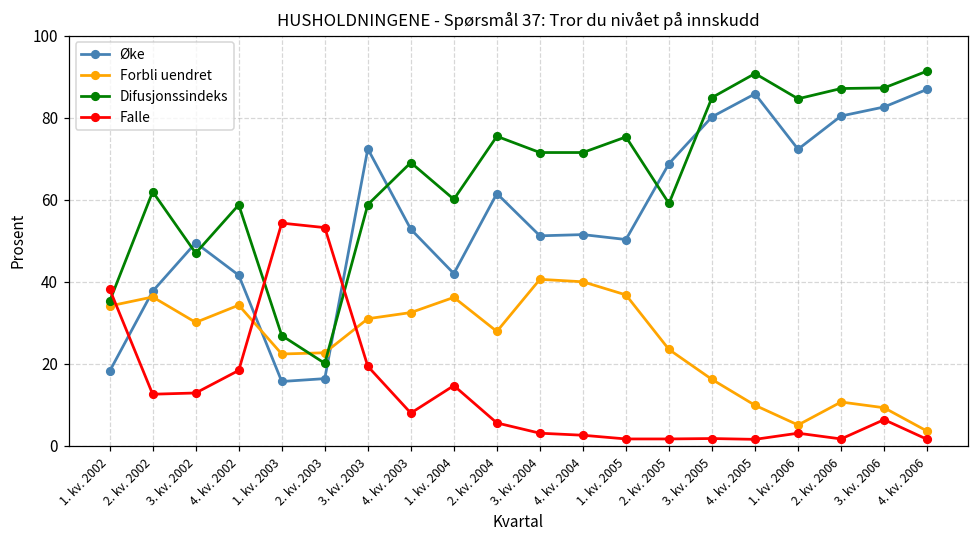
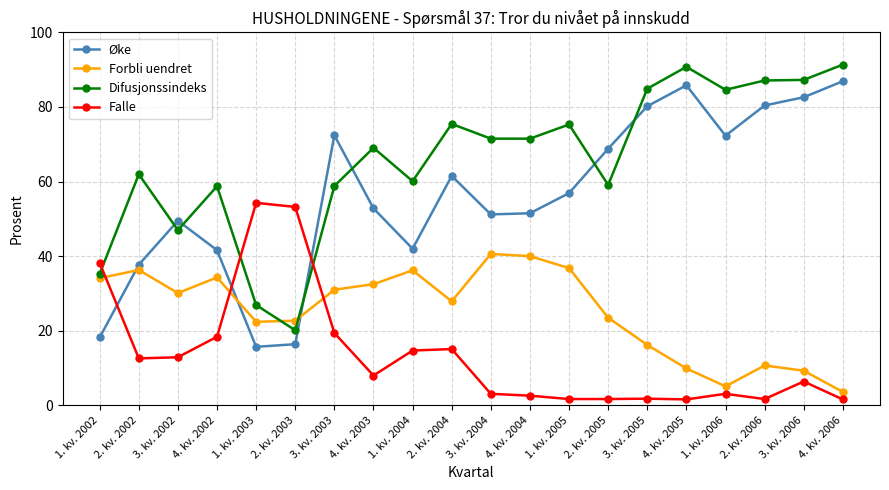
  {
    "Øke": {
      "1. kv. 2002": 18,
      "2. kv. 2002": 38,
      "3. kv. 2002": 50,
      "4. kv. 2002": 42,
      "1. kv. 2003": 16,
      "2. kv. 2003": 16,
      "3. kv. 2003": 72,
      "4. kv. 2003": 53,
      "1. kv. 2004": 42,
      "2. kv. 2004": 62,
      "3. kv. 2004": 51,
      "4. kv. 2004": 52,
-     "1. kv. 2005": 50,
+     "1. kv. 2005": 57,
      "2. kv. 2005": 69,
      "3. kv. 2005": 80,
      "4. kv. 2005": 86,
      "1. kv. 2006": 72,
      "2. kv. 2006": 80,
      "3. kv. 2006": 83,
      "4. kv. 2006": 87
    },
    "Forbli uendret": {
      "1. kv. 2002": 34,
      "2. kv. 2002": 36,
      "3. kv. 2002": 30,
      "4. kv. 2002": 34,
      "1. kv. 2003": 22,
      "2. kv. 2003": 23,
      "3. kv. 2003": 31,
      "4. kv. 2003": 33,
      "1. kv. 2004": 36,
      "2. kv. 2004": 28,
      "3. kv. 2004": 41,
      "4. kv. 2004": 40,
      "1. kv. 2005": 37,
      "2. kv. 2005": 24,
      "3. kv. 2005": 16,
      "4. kv. 2005": 10,
      "1. kv. 2006": 5,
      "2. kv. 2006": 11,
      "3. kv. 2006": 9,
      "4. kv. 2006": 4
    },
    "Difusjonssindeks": {
      "1. kv. 2002": 35,
      "2. kv. 2002": 62,
      "3. kv. 2002": 47,
      "4. kv. 2002": 59,
      "1. kv. 2003": 27,
      "2. kv. 2003": 20,
      "3. kv. 2003": 59,
      "4. kv. 2003": 69,
      "1. kv. 2004": 60,
      "2. kv. 2004": 75,
      "3. kv. 2004": 72,
      "4. kv. 2004": 72,
      "1. kv. 2005": 75,
      "2. kv. 2005": 59,
      "3. kv. 2005": 85,
      "4. kv. 2005": 91,
      "1. kv. 2006": 85,
      "2. kv. 2006": 87,
      "3. kv. 2006": 87,
      "4. kv. 2006": 91
    },
    "Falle": {
      "1. kv. 2002": 38,
      "2. kv. 2002": 13,
      "3. kv. 2002": 13,
      "4. kv. 2002": 18,
      "1. kv. 2003": 54,
      "2. kv. 2003": 53,
      "3. kv. 2003": 19,
      "4. kv. 2003": 8,
      "1. kv. 2004": 15,
-     "2. kv. 2004": 6,
+     "2. kv. 2004": 15,
      "3. kv. 2004": 3,
      "4. kv. 2004": 3,
      "1. kv. 2005": 2,
      "2. kv. 2005": 2,
      "3. kv. 2005": 2,
      "4. kv. 2005": 2,
      "1. kv. 2006": 3,
      "2. kv. 2006": 2,
      "3. kv. 2006": 6,
      "4. kv. 2006": 2
    }
  }
